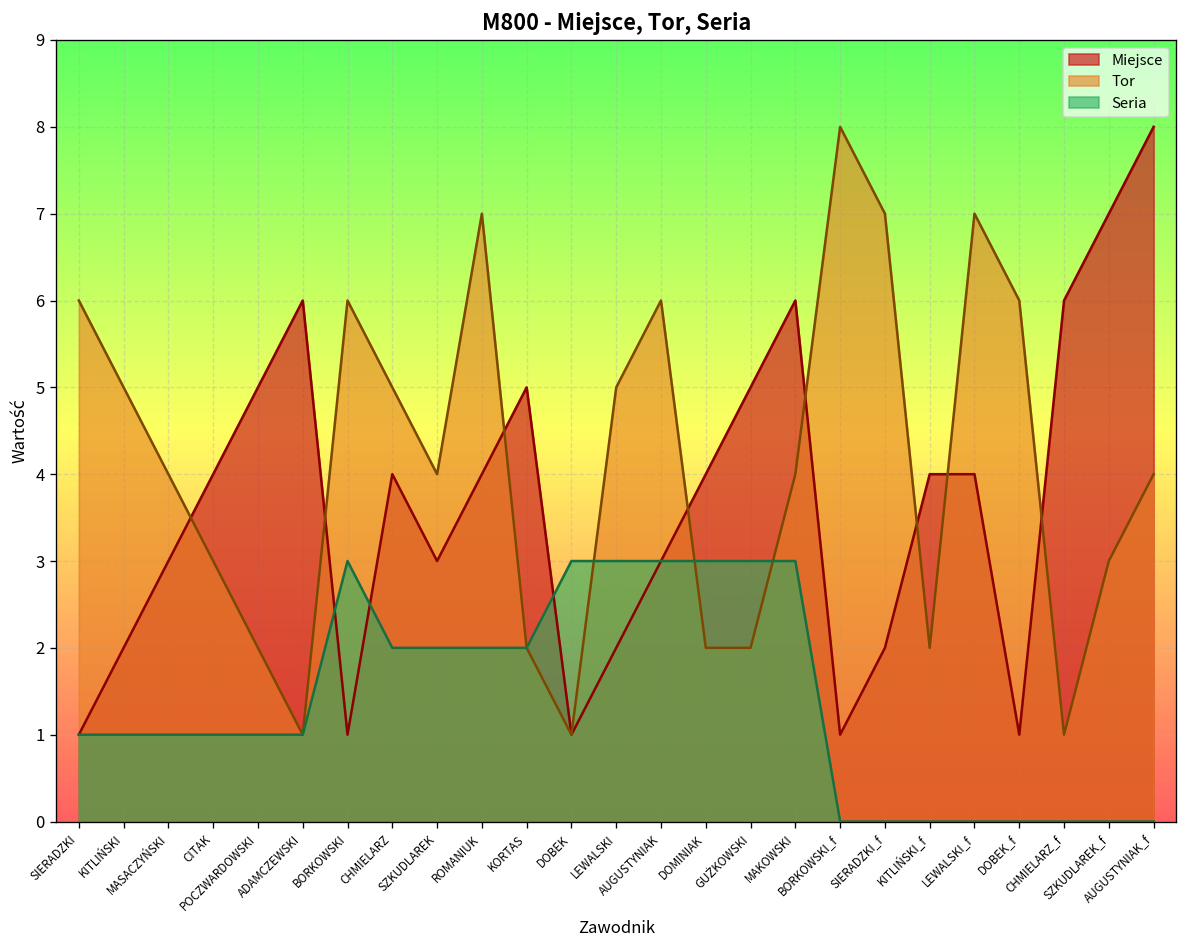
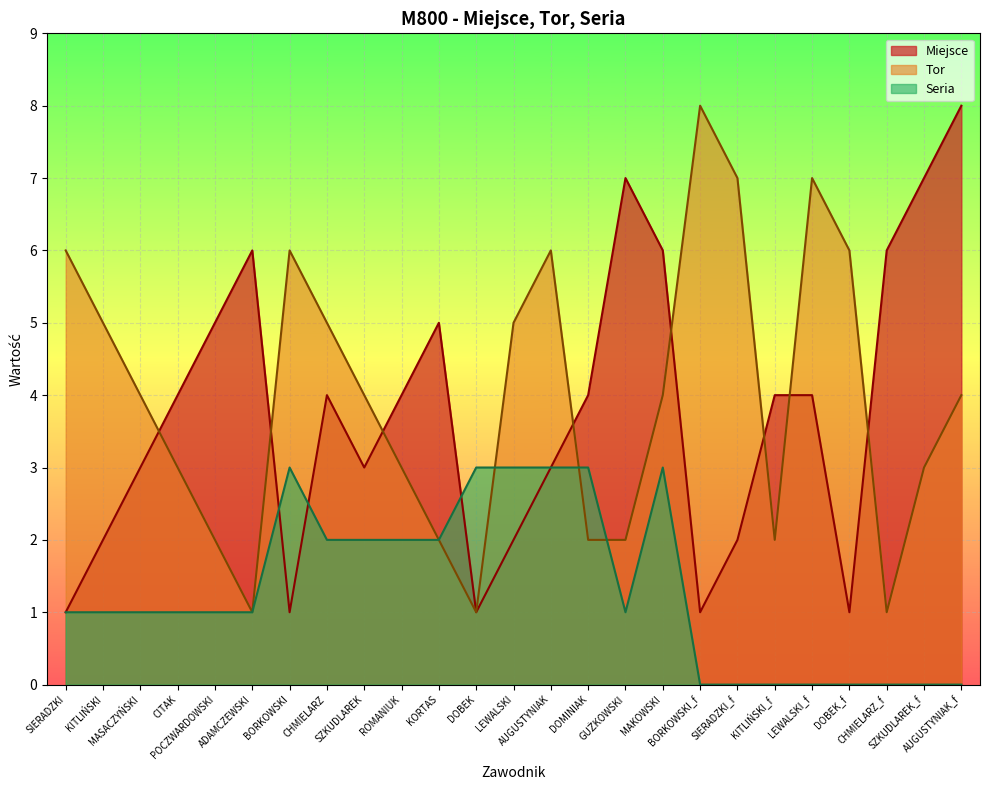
  {
    "Miejsce": {
      "KITLIŃSKI": 2,
      "MASACZYŃSKI": 3,
      "CITAK": 4,
      "POCZWARDOWSKI": 5,
      "ADAMCZEWSKI": 6,
      "BORKOWSKI": 1,
      "CHMIELARZ": 4,
      "SZKUDLAREK": 3,
      "ROMANIUK": 4,
      "KORTAS": 5,
      "LEWALSKI": 2,
      "DOMINIAK": 4,
-     "GUŻKOWSKI": 5,
+     "GUŻKOWSKI": 7,
      "MAKOWSKI": 6,
      "BORKOWSKI_f": 1,
      "SIERADZKI_f": 2,
      "KITLIŃSKI_f": 4,
      "LEWALSKI_f": 4,
      "DOBEK_f": 1,
      "CHMIELARZ_f": 6,
      "SZKUDLAREK_f": 7,
      "AUGUSTYNIAK_f": 8
    },
    "Tor": {
      "SIERADZKI": 6,
      "KITLIŃSKI": 5,
      "MASACZYŃSKI": 4,
      "CITAK": 3,
      "POCZWARDOWSKI": 2,
      "BORKOWSKI": 6,
      "CHMIELARZ": 5,
      "SZKUDLAREK": 4,
-     "ROMANIUK": 7,
+     "ROMANIUK": 3,
      "LEWALSKI": 5,
      "AUGUSTYNIAK": 6,
      "DOMINIAK": 2,
      "GUŻKOWSKI": 2,
      "MAKOWSKI": 4,
      "BORKOWSKI_f": 8,
      "SIERADZKI_f": 7,
      "KITLIŃSKI_f": 2,
      "LEWALSKI_f": 7,
      "DOBEK_f": 6,
      "CHMIELARZ_f": 1,
      "SZKUDLAREK_f": 3,
      "AUGUSTYNIAK_f": 4
    },
    "Seria": {
      "KITLIŃSKI": 1,
      "MASACZYŃSKI": 1,
      "CITAK": 1,
      "POCZWARDOWSKI": 1,
      "BORKOWSKI": 3,
      "CHMIELARZ": 2,
      "SZKUDLAREK": 2,
      "ROMANIUK": 2,
      "DOBEK": 3,
      "LEWALSKI": 3,
      "DOMINIAK": 3,
-     "GUŻKOWSKI": 3,
+     "GUŻKOWSKI": 1,
      "MAKOWSKI": 3,
      "BORKOWSKI_f": 0,
      "SIERADZKI_f": 0,
      "KITLIŃSKI_f": 0,
      "LEWALSKI_f": 0,
      "DOBEK_f": 0,
      "CHMIELARZ_f": 0,
      "SZKUDLAREK_f": 0,
      "AUGUSTYNIAK_f": 0
    }
  }
